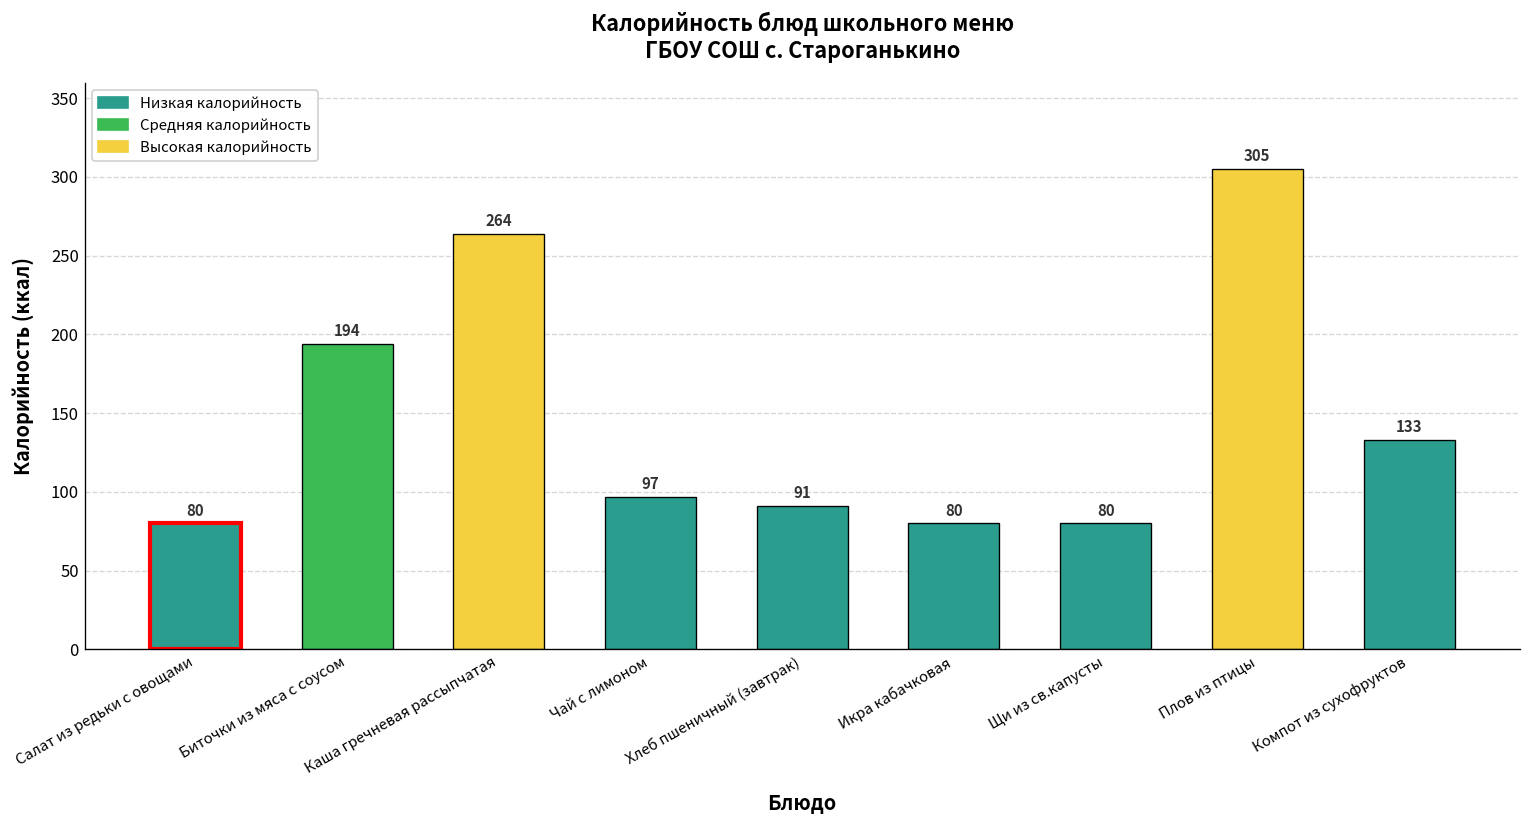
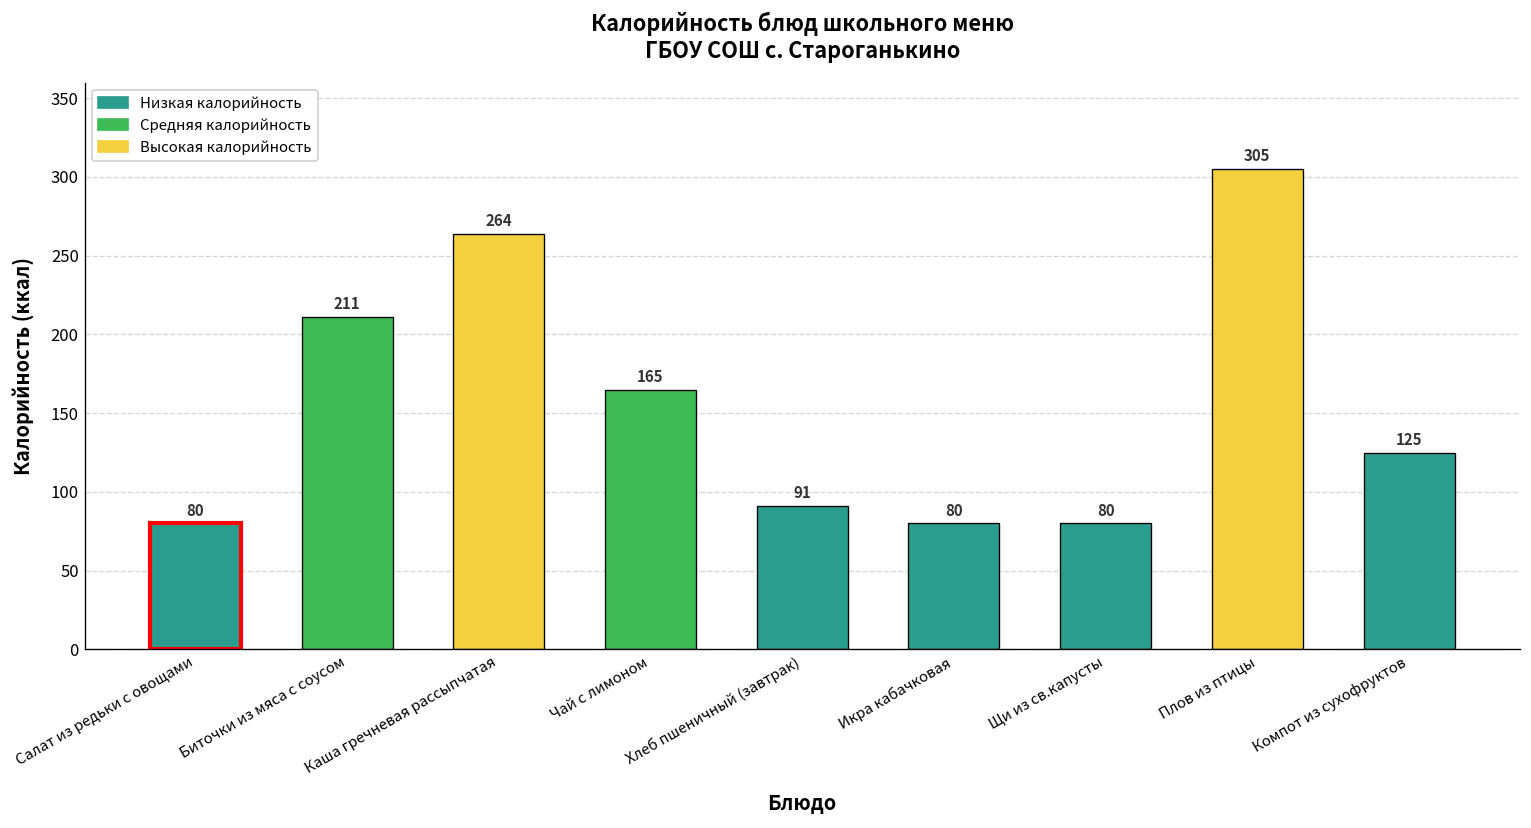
  {
    "Салат из редьки с овощами": 80,
-   "Биточки из мяса с соусом": 194,
+   "Биточки из мяса с соусом": 211,
    "Каша гречневая рассыпчатая": 264,
-   "Чай с лимоном": 97,
+   "Чай с лимоном": 165,
    "Хлеб пшеничный (завтрак)": 91,
    "Икра кабачковая": 80,
    "Щи из св.капусты": 80,
    "Плов из птицы": 305,
-   "Компот из сухофруктов": 133
+   "Компот из сухофруктов": 125
  }
